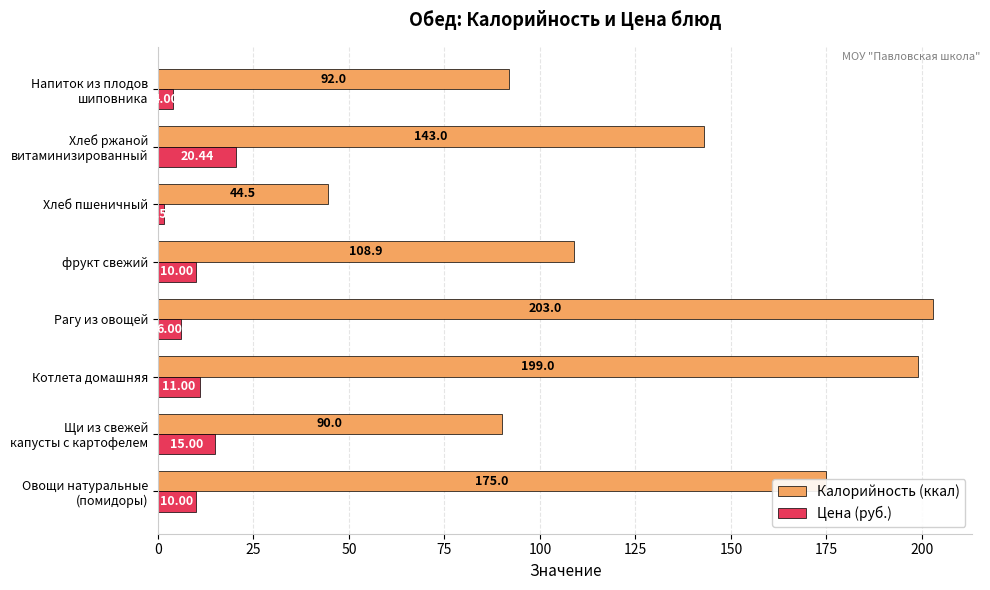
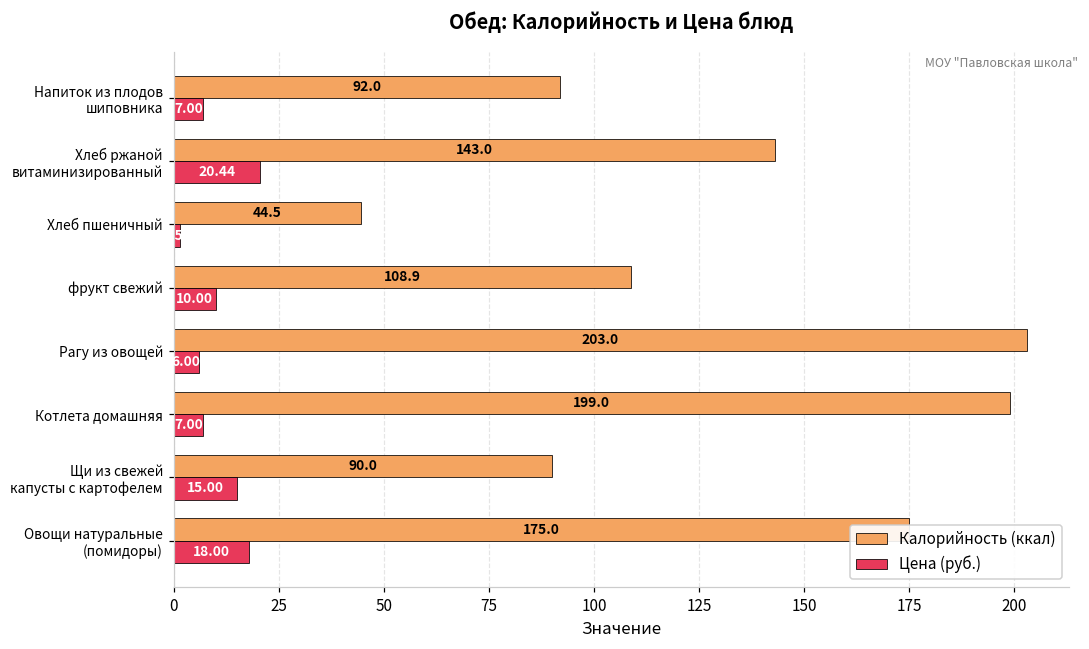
  {
    "Калорийность (ккал)": {
      "Напиток из плодов шиповника": 92.0,
      "Хлеб ржаной витаминизированный": 143.0,
      "Хлеб пшеничный": 44.5,
      "фрукт свежий": 108.9,
      "Рагу из овощей": 203.0,
      "Котлета домашняя": 199.0,
      "Щи из свежей капусты с картофелем": 90.0
    },
    "Цена (руб.)": {
-     "Напиток из плодов шиповника": 4.00,
+     "Напиток из плодов шиповника": 7.00,
      "Хлеб ржаной витаминизированный": 20.44,
      "фрукт свежий": 10.00,
      "Рагу из овощей": 6.00,
-     "Котлета домашняя": 11.00,
+     "Котлета домашняя": 7.00,
      "Щи из свежей капусты с картофелем": 15.00,
-     "Овощи натуральные (помидоры)": 10.00
+     "Овощи натуральные (помидоры)": 18.00
    }
  }
